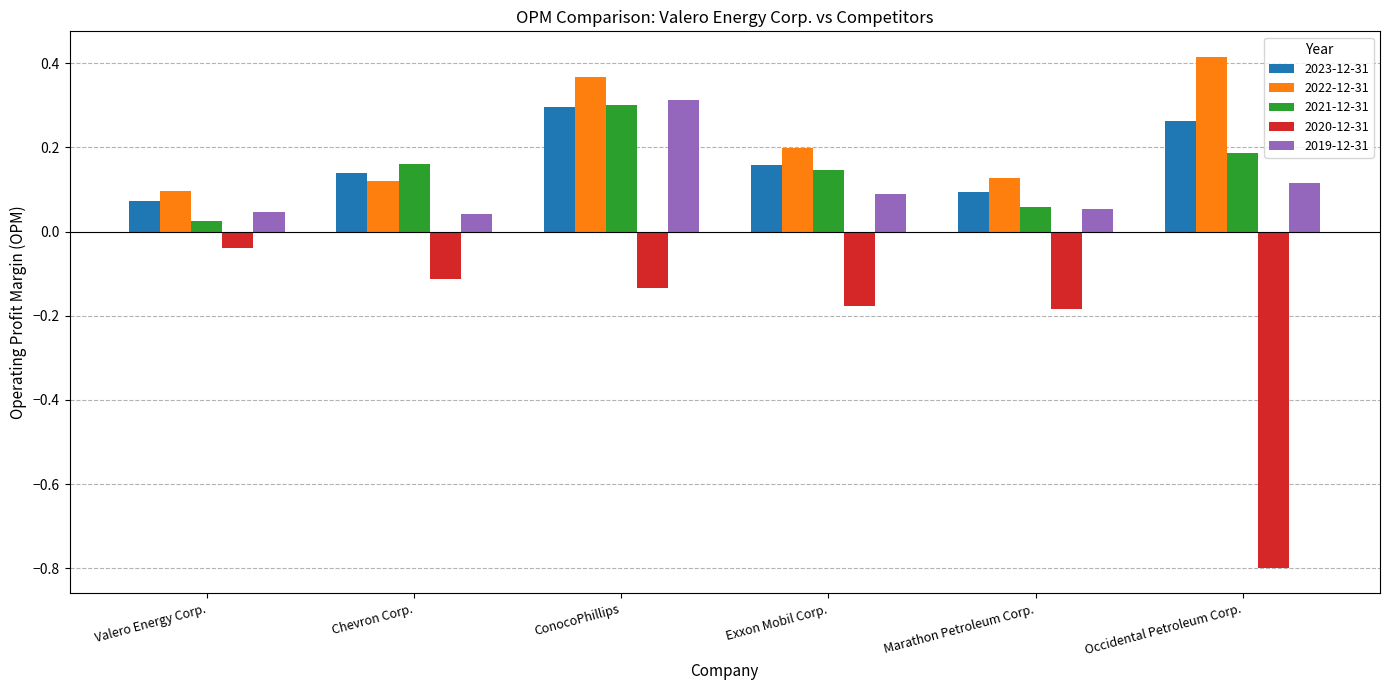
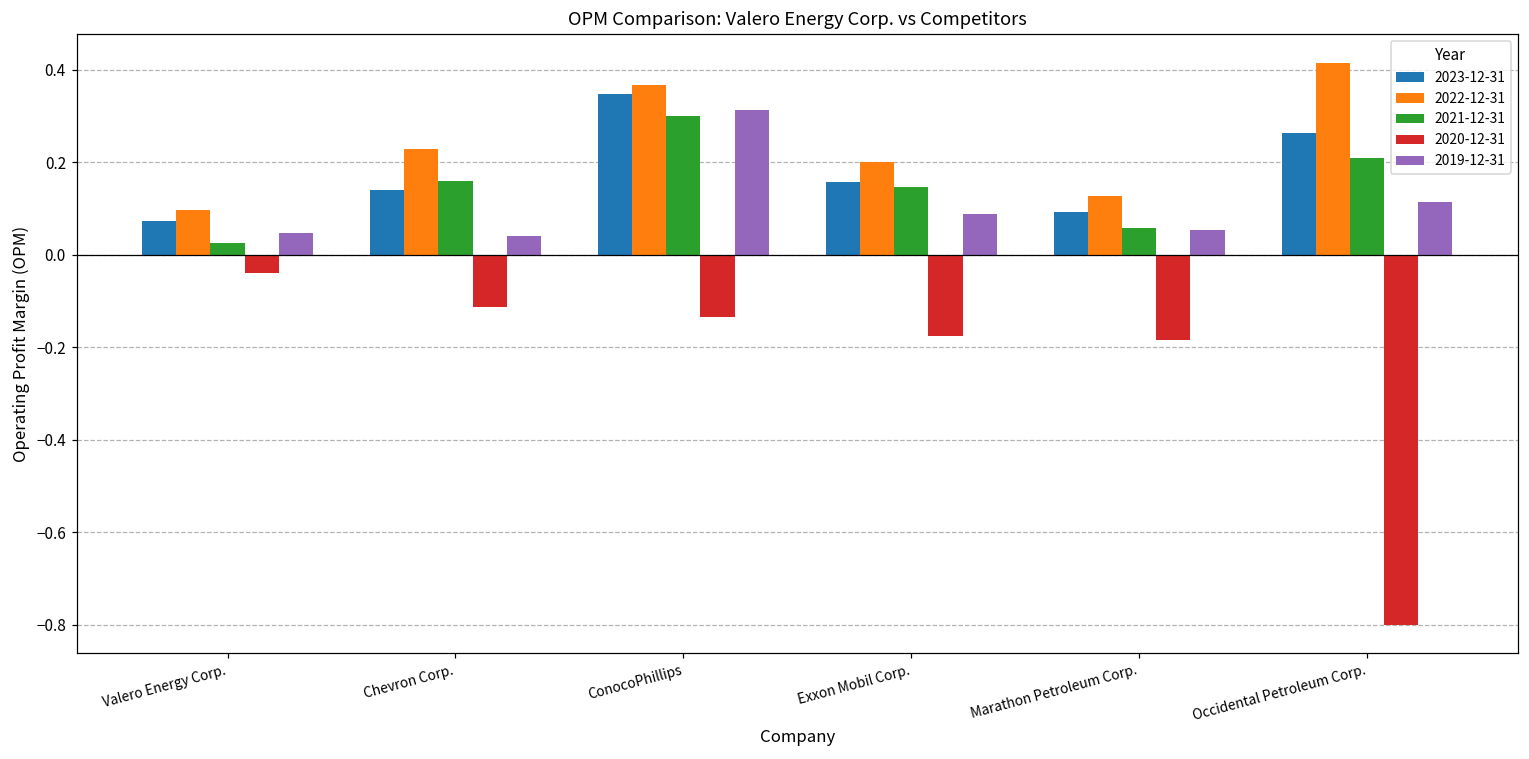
  {
    "2023-12-31": {
      "Valero Energy Corp.": 0.07,
      "Chevron Corp.": 0.14,
-     "ConocoPhillips": 0.30,
+     "ConocoPhillips": 0.35,
      "Exxon Mobil Corp.": 0.16,
      "Marathon Petroleum Corp.": 0.09,
      "Occidental Petroleum Corp.": 0.26
    },
    "2022-12-31": {
      "Valero Energy Corp.": 0.10,
-     "Chevron Corp.": 0.12,
+     "Chevron Corp.": 0.23,
      "ConocoPhillips": 0.37,
      "Exxon Mobil Corp.": 0.20,
      "Marathon Petroleum Corp.": 0.13,
      "Occidental Petroleum Corp.": 0.42
    },
    "2021-12-31": {
      "Valero Energy Corp.": 0.02,
      "Chevron Corp.": 0.16,
      "ConocoPhillips": 0.30,
      "Exxon Mobil Corp.": 0.15,
      "Marathon Petroleum Corp.": 0.06,
-     "Occidental Petroleum Corp.": 0.19
+     "Occidental Petroleum Corp.": 0.21
    },
    "2020-12-31": {
      "Valero Energy Corp.": -0.04,
      "Chevron Corp.": -0.11,
      "ConocoPhillips": -0.13,
      "Exxon Mobil Corp.": -0.18,
      "Marathon Petroleum Corp.": -0.18,
      "Occidental Petroleum Corp.": -0.80
    },
    "2019-12-31": {
      "Valero Energy Corp.": 0.05,
      "Chevron Corp.": 0.04,
      "ConocoPhillips": 0.31,
      "Exxon Mobil Corp.": 0.09,
      "Marathon Petroleum Corp.": 0.05,
      "Occidental Petroleum Corp.": 0.11
    }
  }
